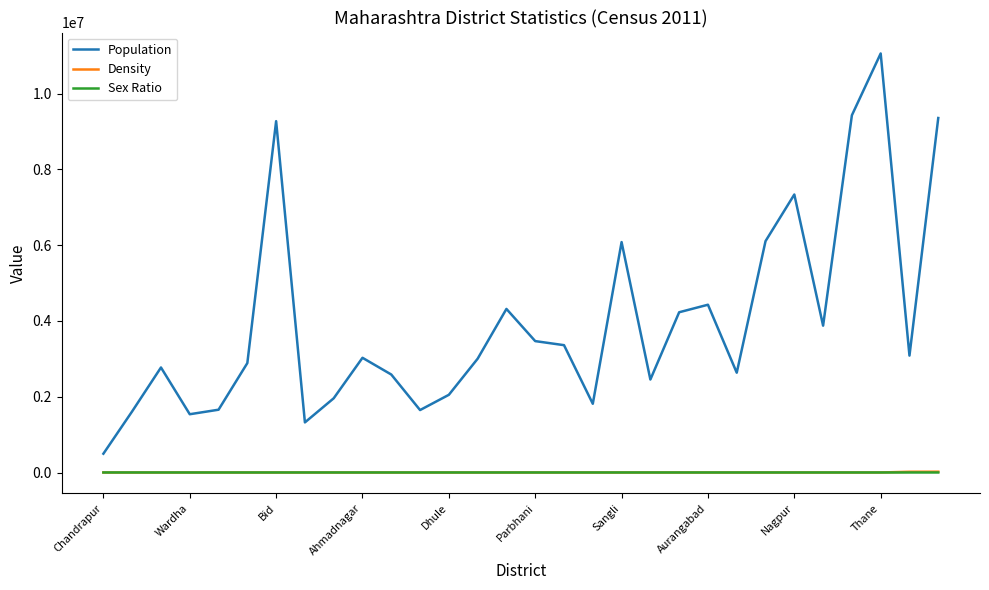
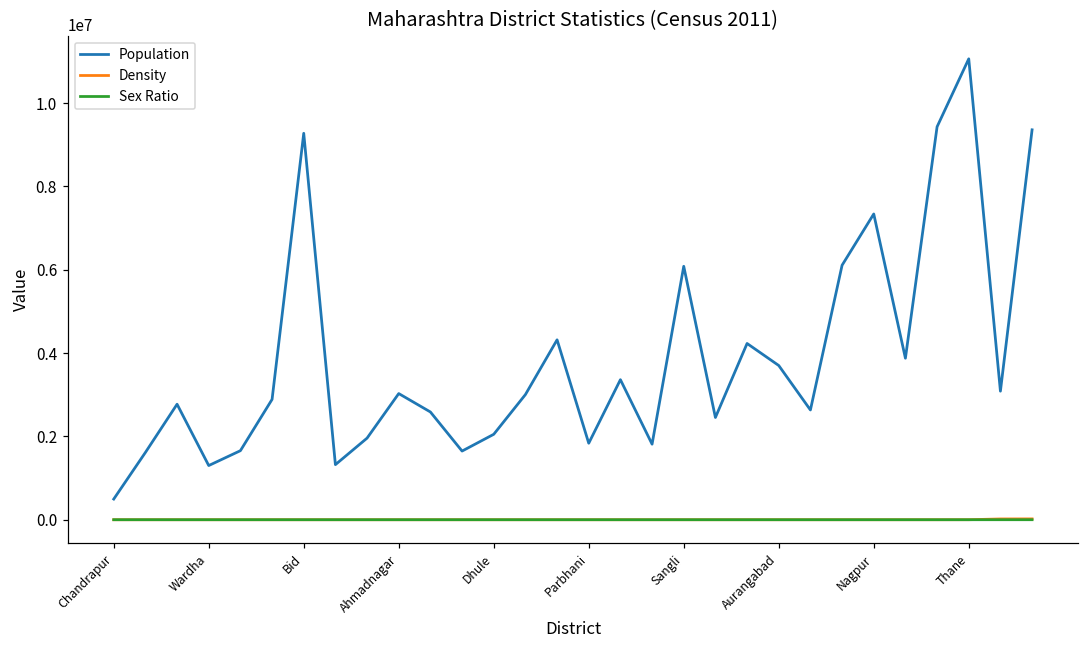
  {
    "Population": {
      "Chandrapur": 500000,
-     "Wardha": 1500000,
+     "Wardha": 1300000,
      "Bid": 9300000,
      "Ahmadnagar": 3000000,
      "Dhule": 2100000,
-     "Parbhani": 3500000,
+     "Parbhani": 1800000,
      "Sangli": 6100000,
-     "Aurangabad": 4400000,
+     "Aurangabad": 3700000,
      "Nagpur": 7300000,
      "Thane": 11100000
    },
    "Sex Ratio": {
      "Chandrapur": 0,
      "Wardha": 0,
      "Bid": 0,
      "Ahmadnagar": 0,
      "Dhule": 0,
      "Parbhani": 0,
      "Sangli": 0,
      "Aurangabad": 0,
      "Nagpur": 0,
      "Thane": 0
    }
  }
